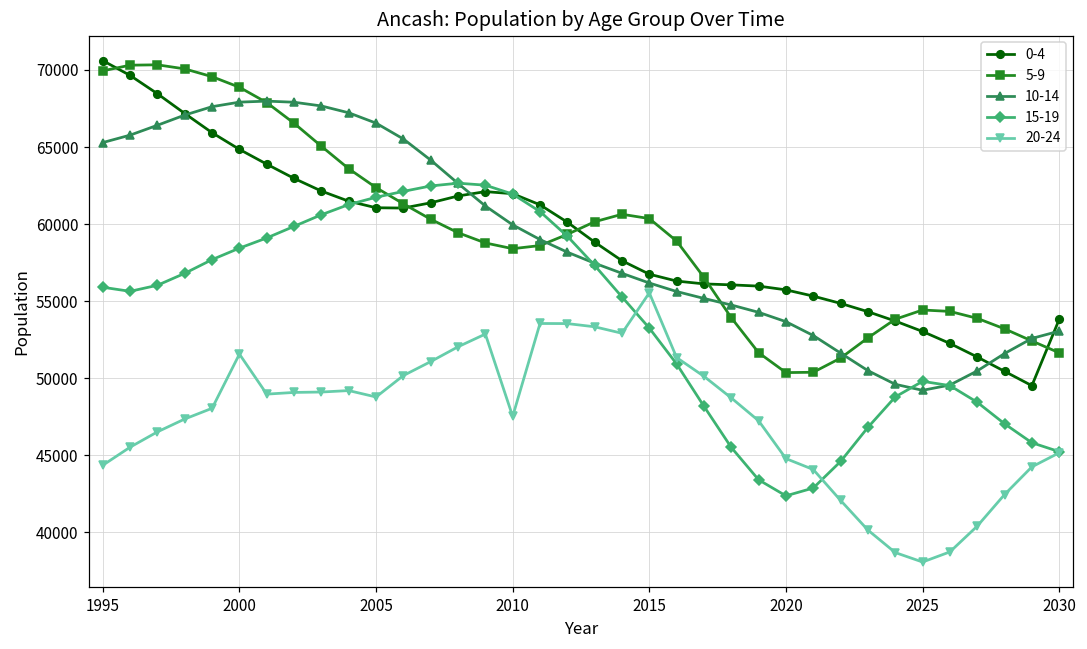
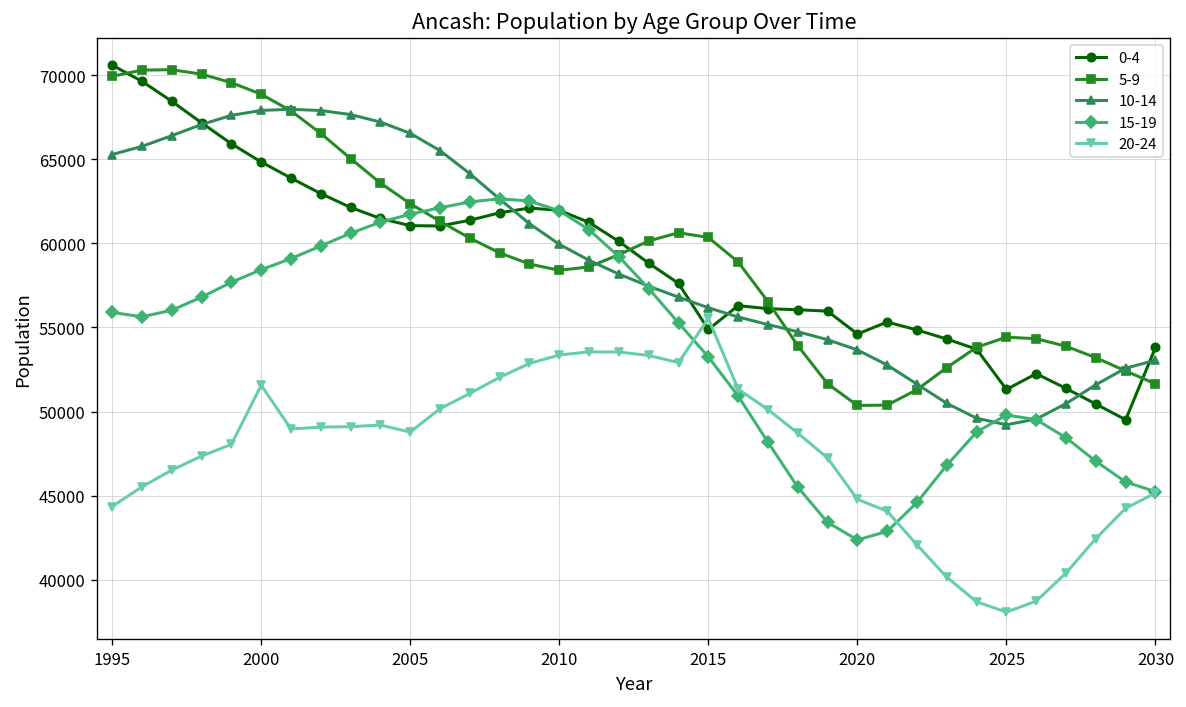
  {
    "0-4": {
      "1995": 70600,
      "2000": 64800,
      "2005": 61100,
-     "2015": 56700,
-     "2020": 55700,
-     "2025": 53000,
+     "2015": 54900,
+     "2020": 54600,
+     "2025": 51300,
      "2030": 53800
    },
    "20-24": {
      "1995": 44300,
      "2000": 51600,
      "2005": 48800,
-     "2010": 47500,
+     "2010": 53400,
      "2015": 55500,
      "2020": 44800,
      "2025": 38100
    }
  }
